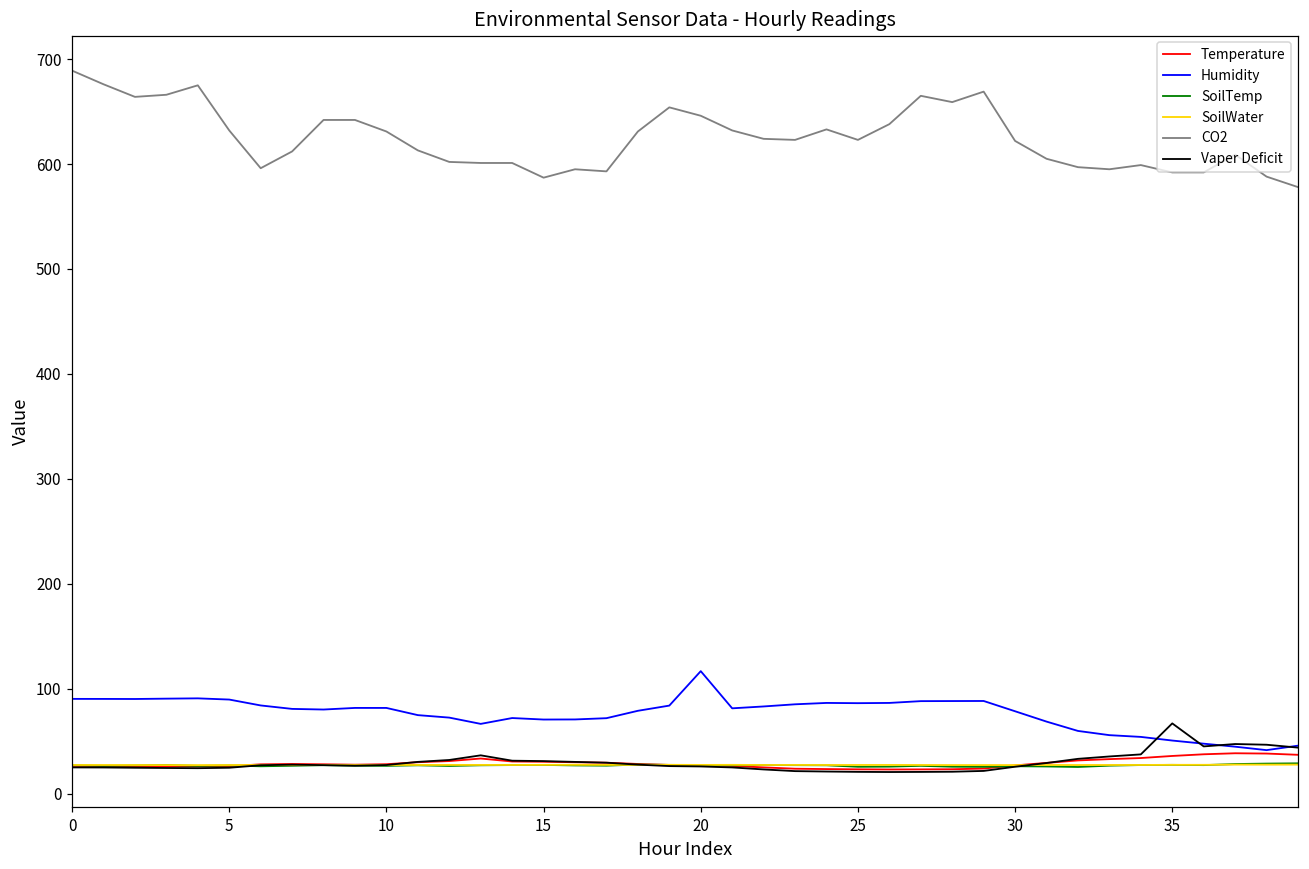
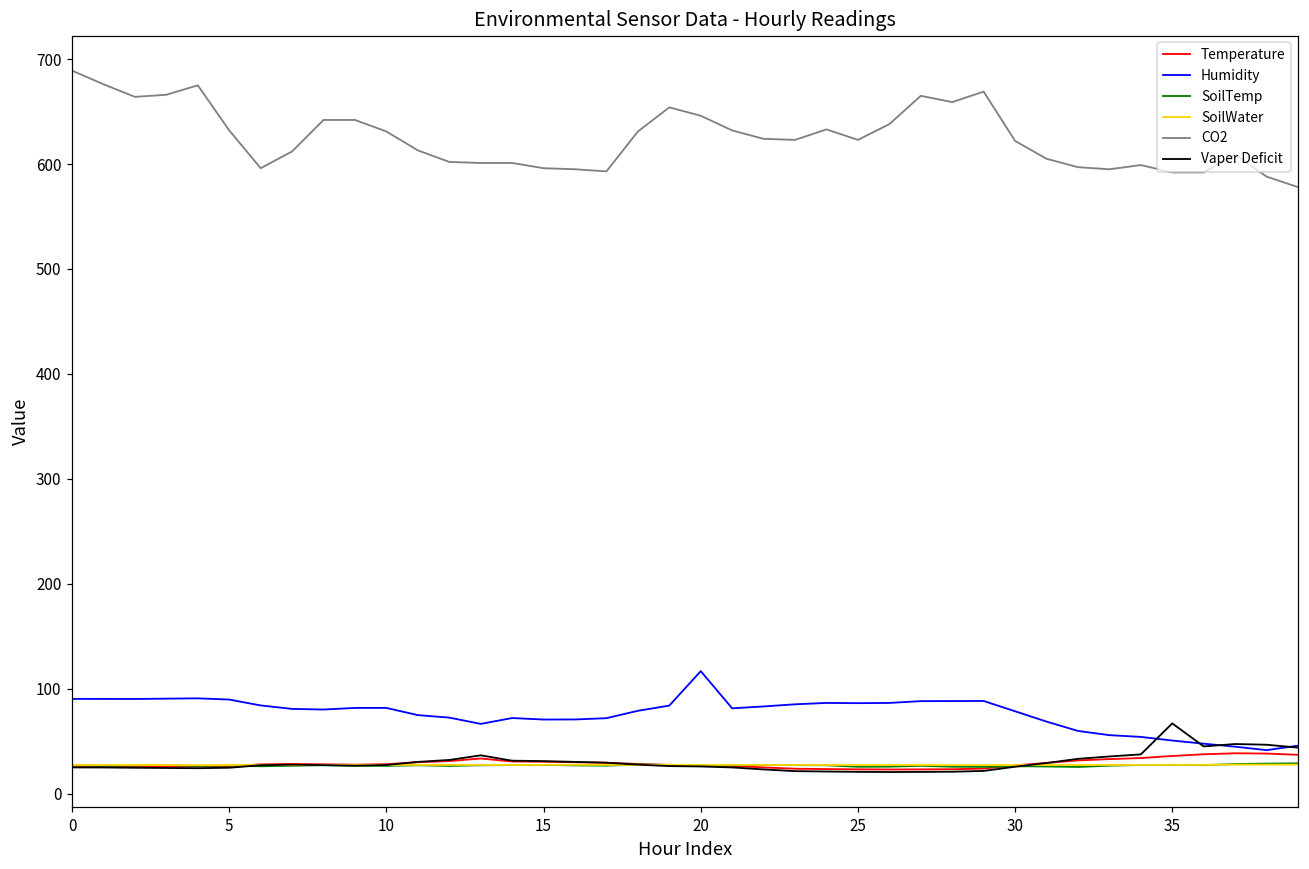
  {
    "Temperature": {
      "35": 40
    },
    "Humidity": {
      "0": 90,
      "5": 90,
      "10": 80,
      "15": 70,
      "20": 120,
      "25": 90,
      "30": 80,
      "35": 50
    },
    "CO2": {
      "0": 690,
      "5": 630,
      "10": 630,
-     "15": 590,
+     "15": 600,
      "20": 650,
      "25": 620,
      "30": 620
    },
    "Vaper Deficit": {
      "35": 70
    }
  }
